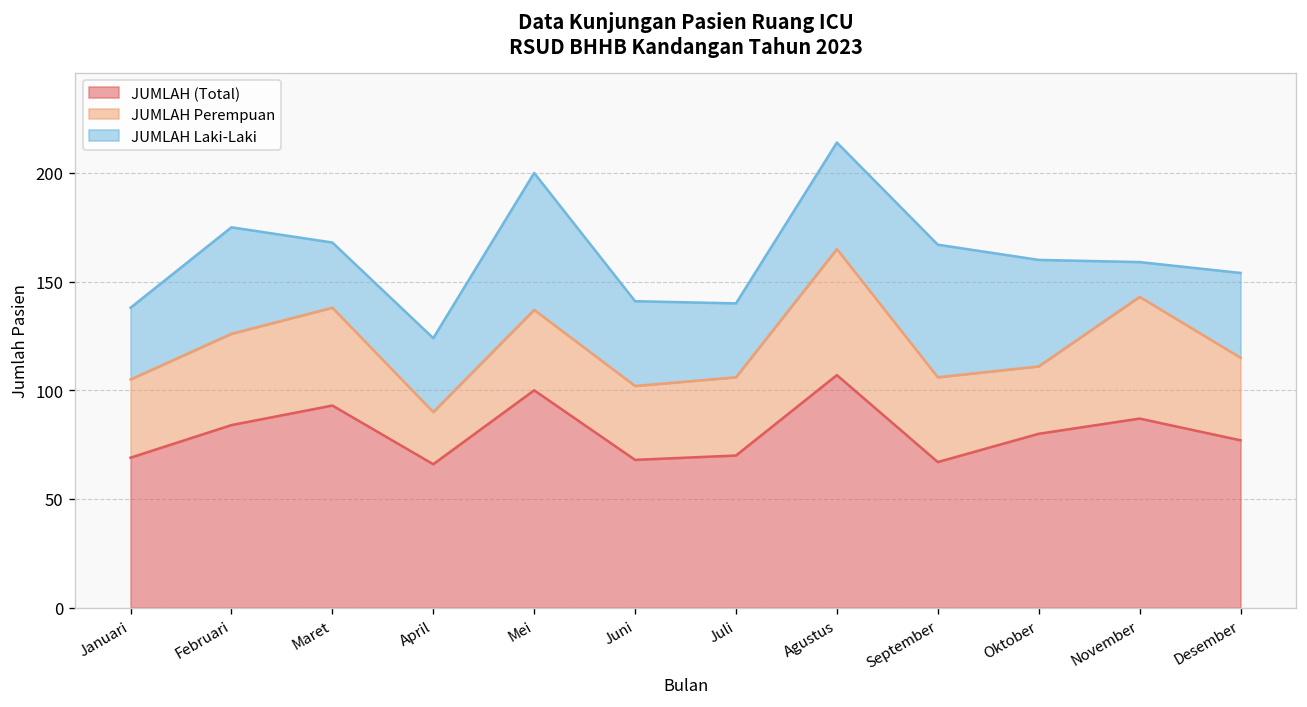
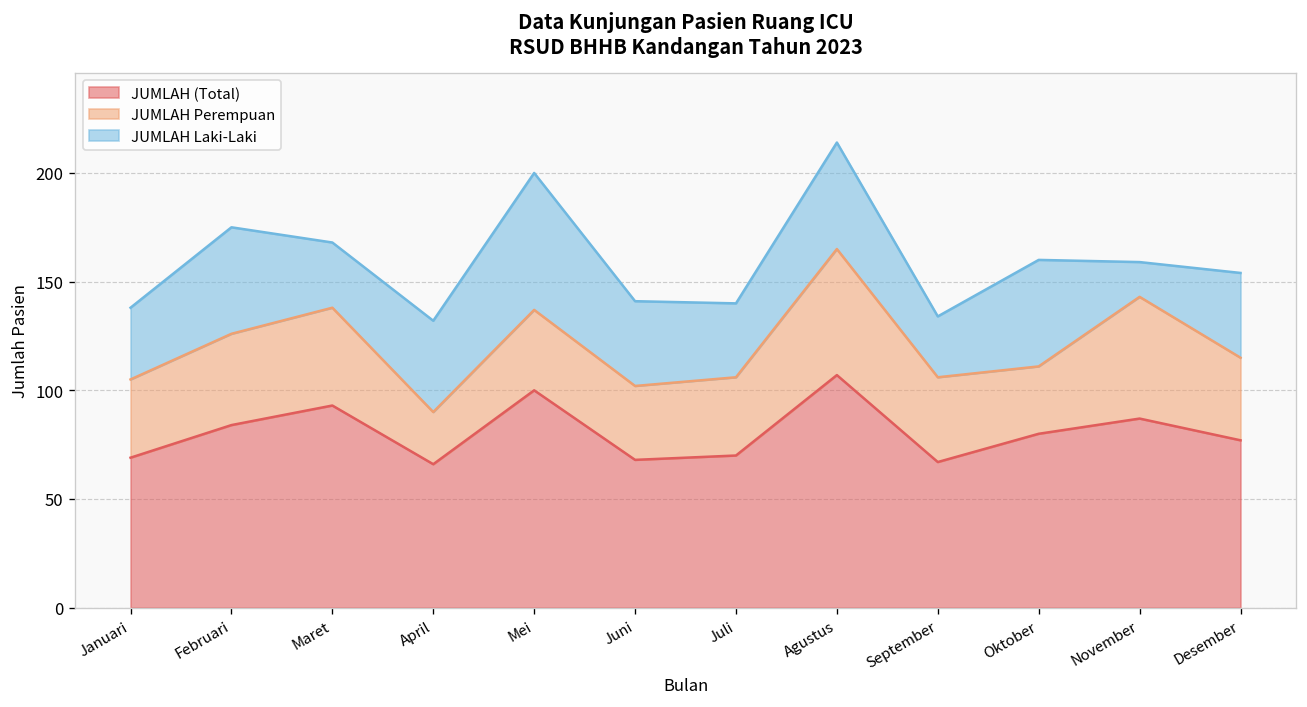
  {
    "JUMLAH Laki-Laki": {
      "Januari": 33,
      "Februari": 49,
      "Maret": 30,
-     "April": 34,
+     "April": 42,
      "Mei": 63,
      "Juni": 39,
      "Juli": 34,
      "Agustus": 49,
-     "September": 61,
+     "September": 28,
      "Oktober": 49,
      "November": 16,
      "Desember": 39
    }
  }
